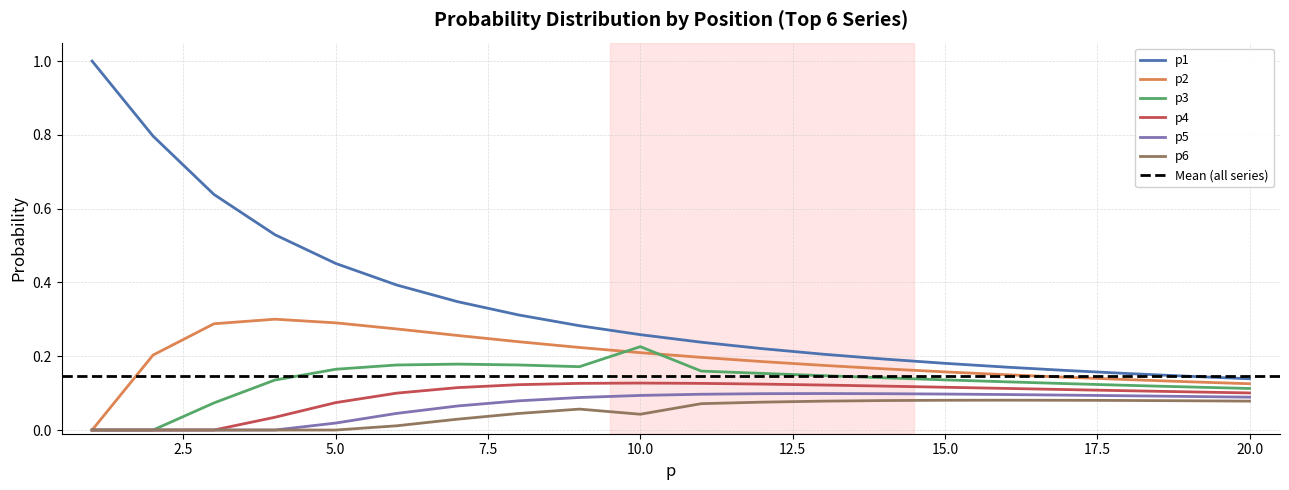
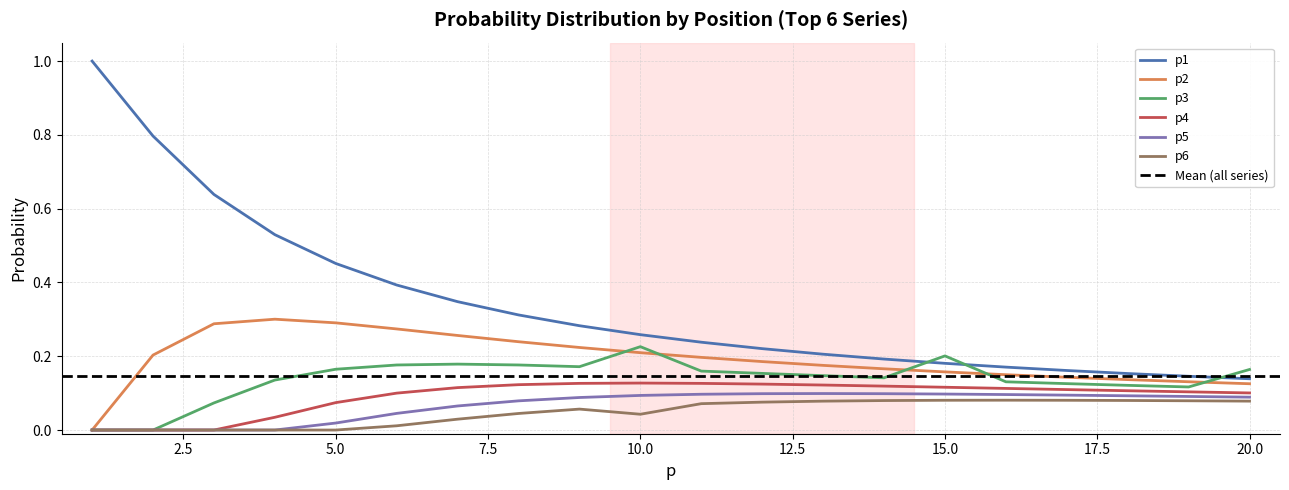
  {
    "p3": {
      "5.0": 0.16,
      "10.0": 0.23,
-     "15.0": 0.14,
-     "20.0": 0.11
+     "15.0": 0.20,
+     "20.0": 0.16
    },
    "p6": {
      "5.0": 0.00,
      "10.0": 0.04,
      "15.0": 0.08,
      "20.0": 0.08
    }
  }
